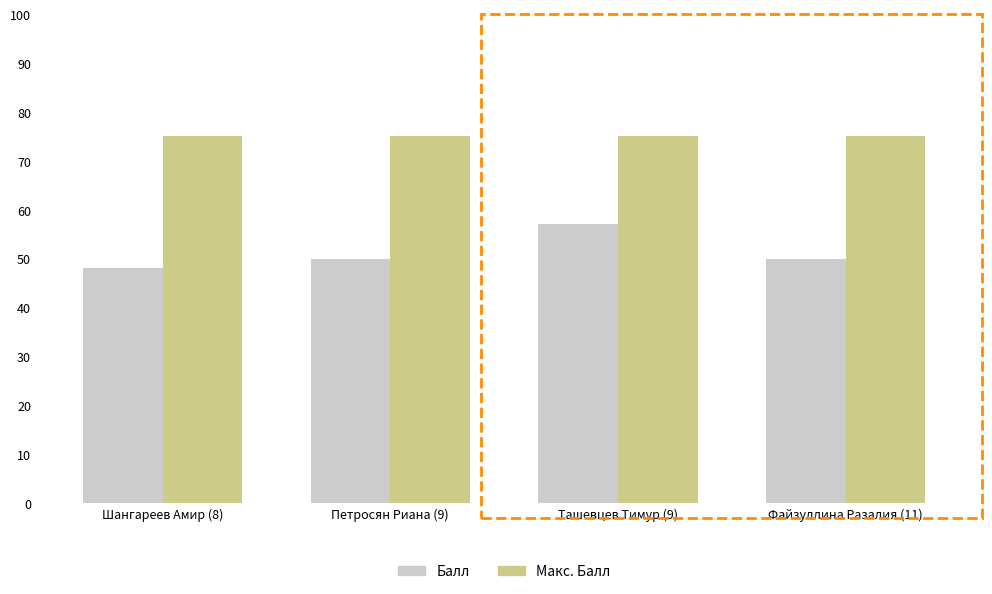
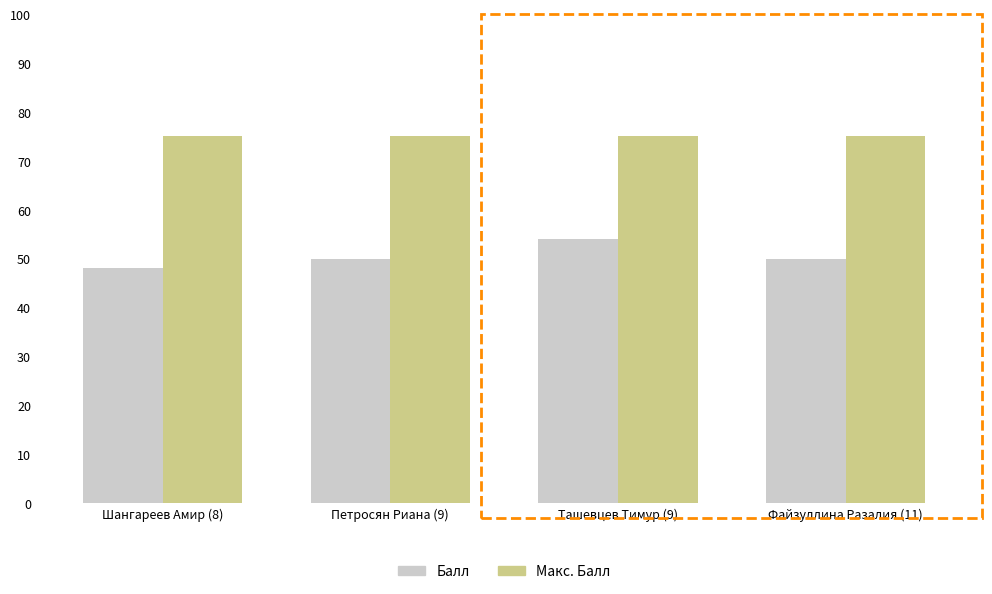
  {
    "Балл": {
      "Шангареев Амир (8)": 48,
      "Петросян Риана (9)": 50,
-     "Ташевцев Тимур (9)": 57,
+     "Ташевцев Тимур (9)": 54,
      "Файзуллина Разалия (11)": 50
    },
    "Макс. Балл": {
      "Шангареев Амир (8)": 75,
      "Петросян Риана (9)": 75,
      "Ташевцев Тимур (9)": 75,
      "Файзуллина Разалия (11)": 75
    }
  }
